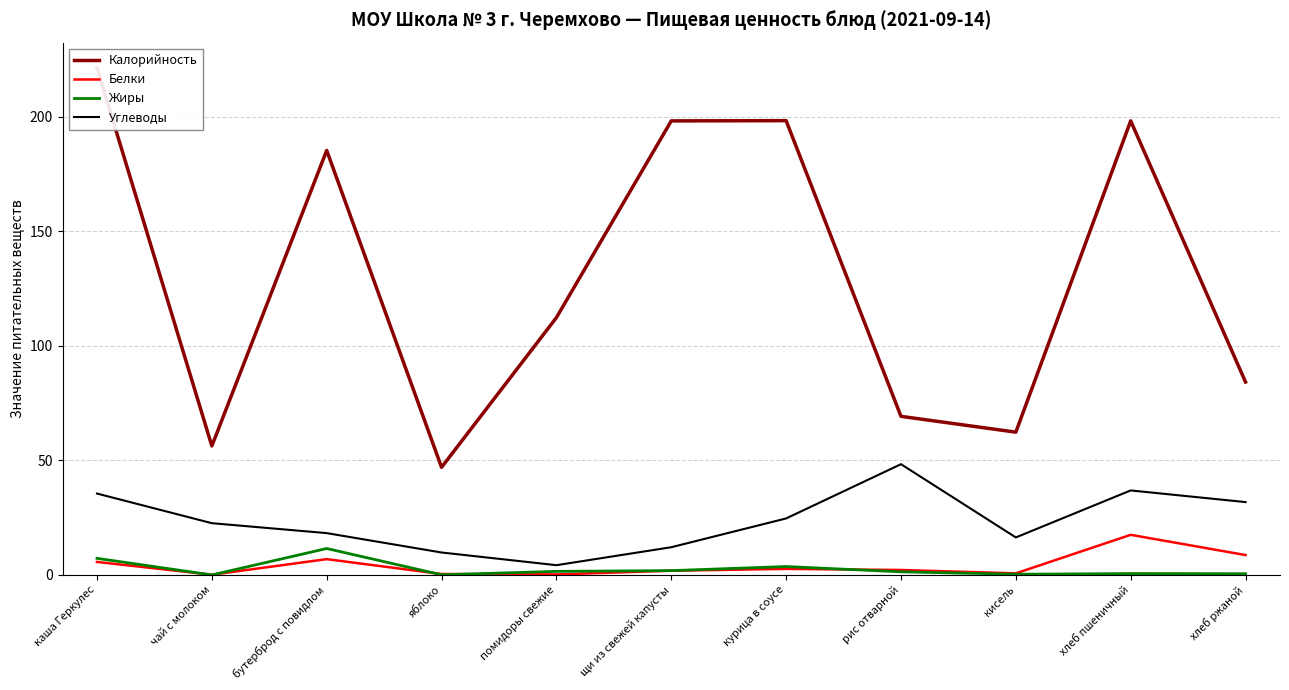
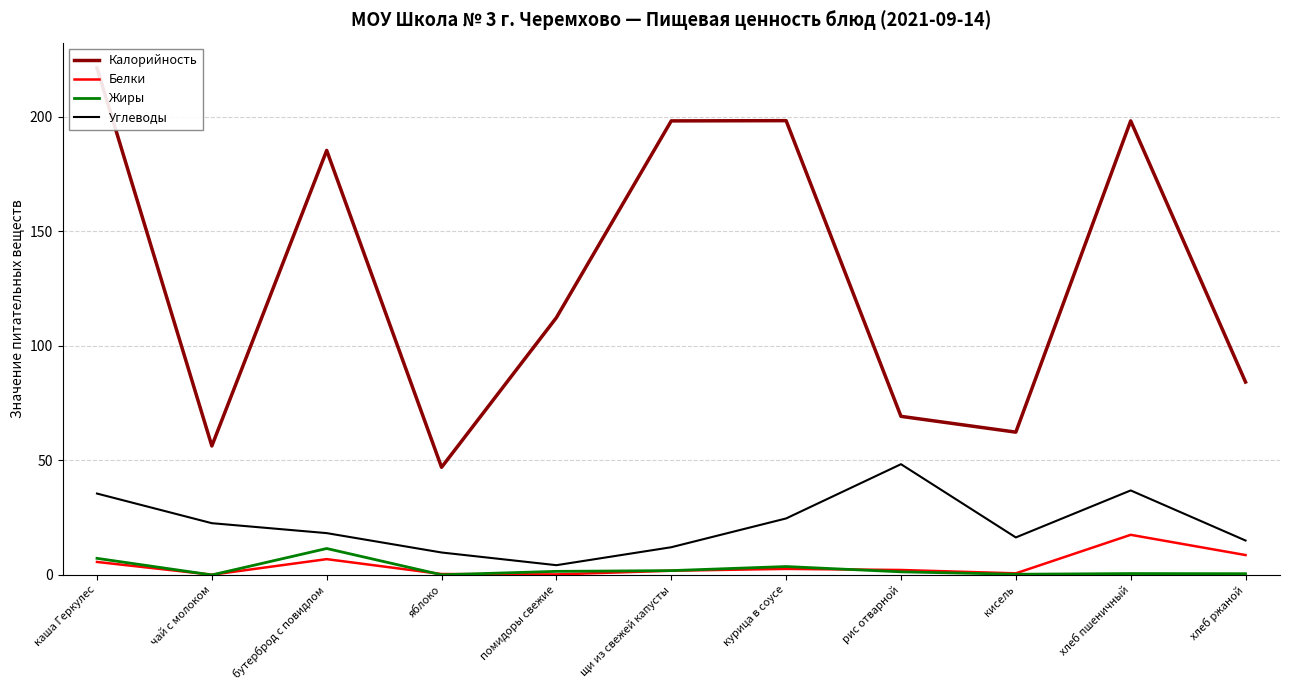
  {
    "Калорийность": {
      "чай с молоком": 56,
      "бутерброд с повидлом": 185,
      "яблоко": 47,
      "помидоры свежие": 112,
      "щи из свежей капусты": 198,
      "курица в соусе": 198,
      "рис отварной": 69,
      "кисель": 62,
      "хлеб пшеничный": 198,
      "хлеб ржаной": 84
    },
    "Белки": {
      "каша Геркулес": 6,
      "бутерброд с повидлом": 7,
      "помидоры свежие": 0,
      "хлеб пшеничный": 18,
      "хлеб ржаной": 9
    },
    "Жиры": {
      "каша Геркулес": 7,
      "бутерброд с повидлом": 12,
      "помидоры свежие": 2,
      "хлеб пшеничный": 1,
      "хлеб ржаной": 1
    },
    "Углеводы": {
      "каша Геркулес": 36,
      "чай с молоком": 23,
      "бутерброд с повидлом": 18,
      "яблоко": 10,
      "помидоры свежие": 4,
      "щи из свежей капусты": 12,
      "курица в соусе": 25,
      "рис отварной": 48,
      "кисель": 16,
      "хлеб пшеничный": 37,
-     "хлеб ржаной": 32
+     "хлеб ржаной": 15
    }
  }
